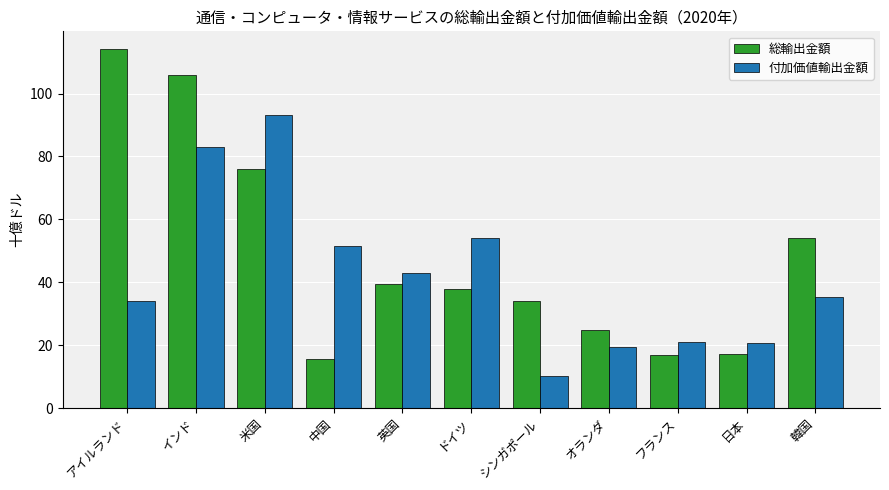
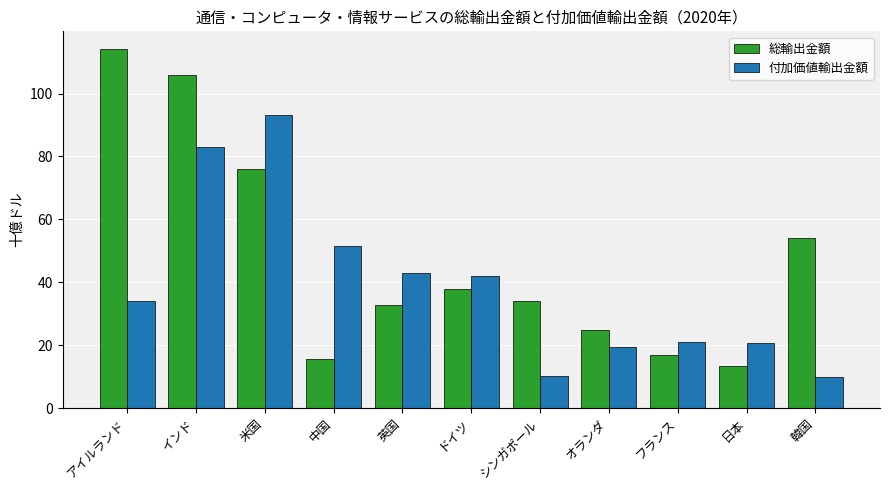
  {
    "総輸出金額": {
      "アイルランド": 114,
      "インド": 106,
      "米国": 76,
      "中国": 16,
-     "英国": 39,
+     "英国": 33,
      "ドイツ": 38,
      "シンガポール": 34,
      "オランダ": 25,
      "フランス": 17,
-     "日本": 17,
+     "日本": 13,
      "韓国": 54
    },
    "付加価値輸出金額": {
      "アイルランド": 34,
      "インド": 83,
      "米国": 93,
      "中国": 52,
      "英国": 43,
-     "ドイツ": 54,
+     "ドイツ": 42,
      "シンガポール": 10,
      "オランダ": 20,
      "フランス": 21,
      "日本": 21,
-     "韓国": 35
+     "韓国": 10
    }
  }
